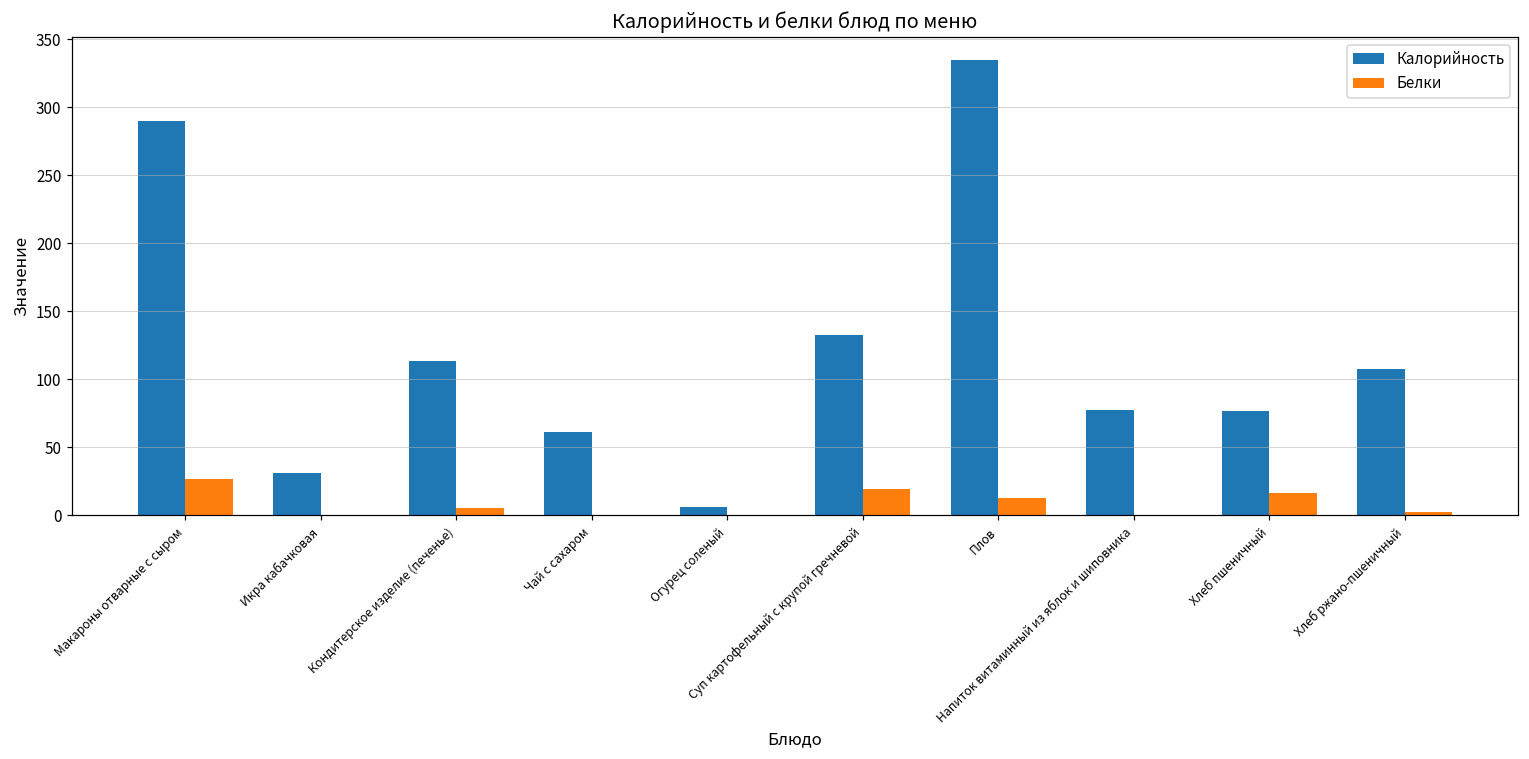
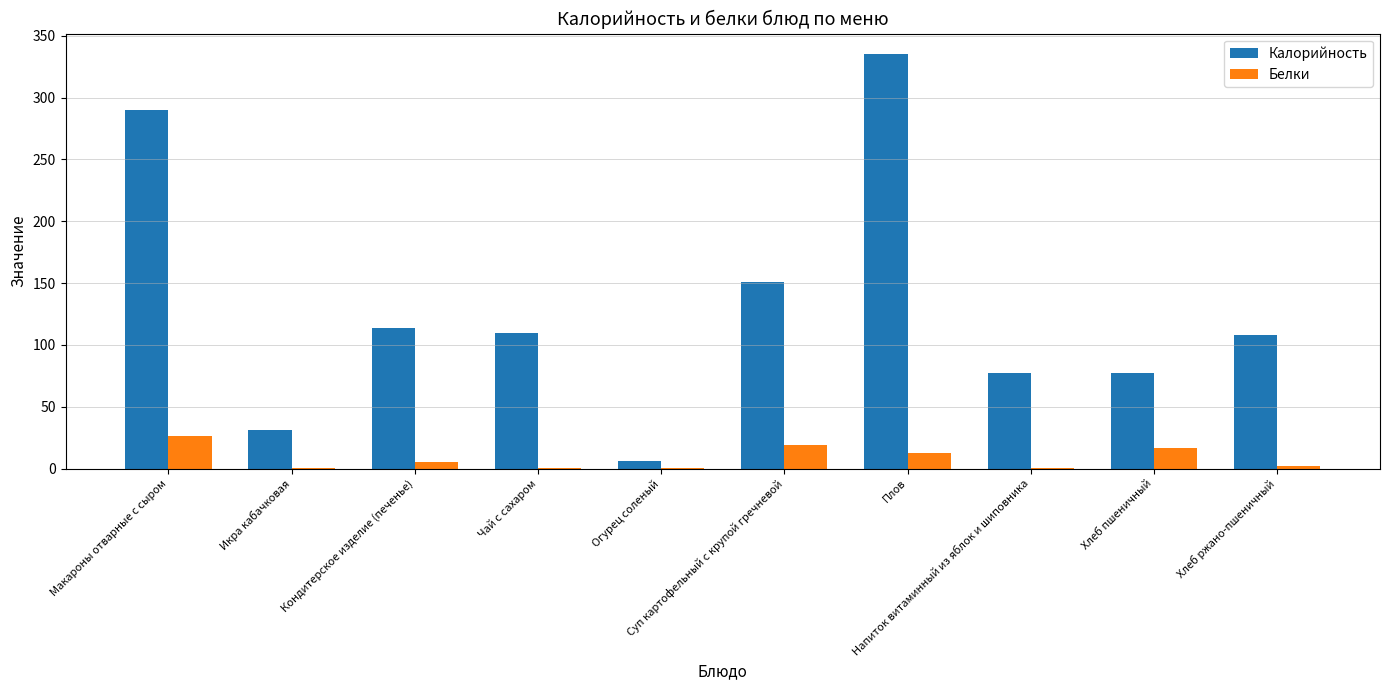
  {
    "Калорийность": {
      "Макароны отварные с сыром": 290,
      "Икра кабачковая": 31,
      "Кондитерское изделие (печенье)": 114,
-     "Чай с сахаром": 61,
+     "Чай с сахаром": 109,
      "Огурец соленый": 6,
-     "Суп картофельный с крупой гречневой": 133,
+     "Суп картофельный с крупой гречневой": 151,
      "Плов": 335,
      "Напиток витаминный из яблок и шиповника": 78,
      "Хлеб пшеничный": 77,
      "Хлеб ржано-пшеничный": 108
    },
    "Белки": {
      "Макароны отварные с сыром": 27,
      "Кондитерское изделие (печенье)": 6,
      "Суп картофельный с крупой гречневой": 19,
      "Плов": 13,
      "Хлеб пшеничный": 17,
      "Хлеб ржано-пшеничный": 2
    }
  }
